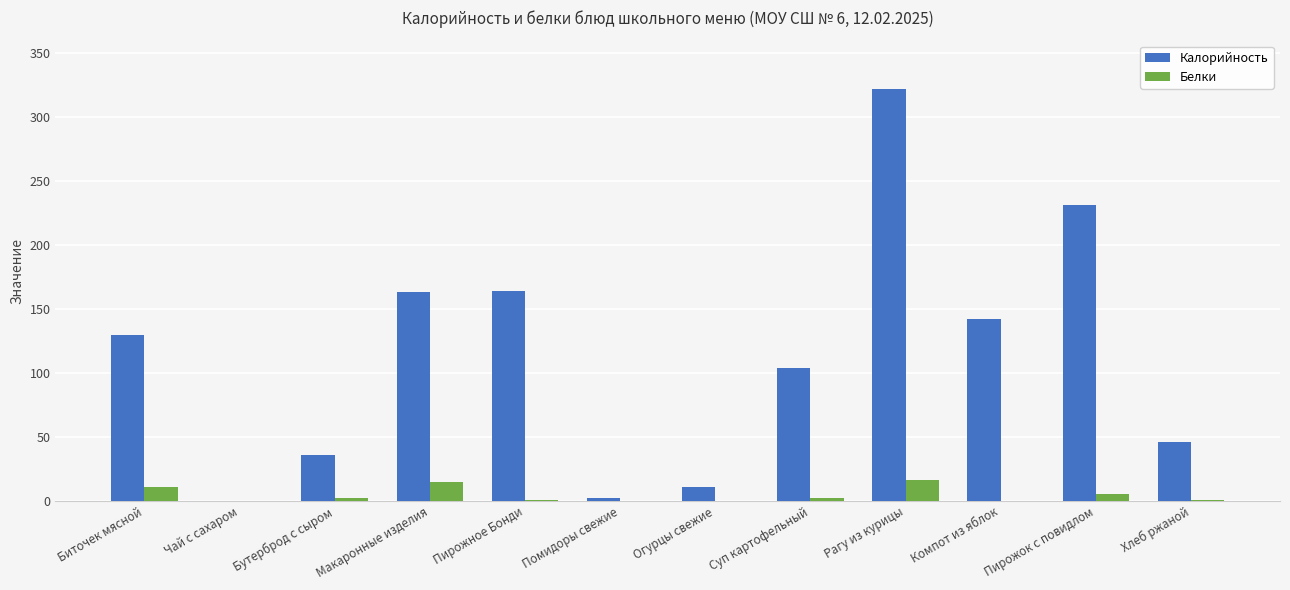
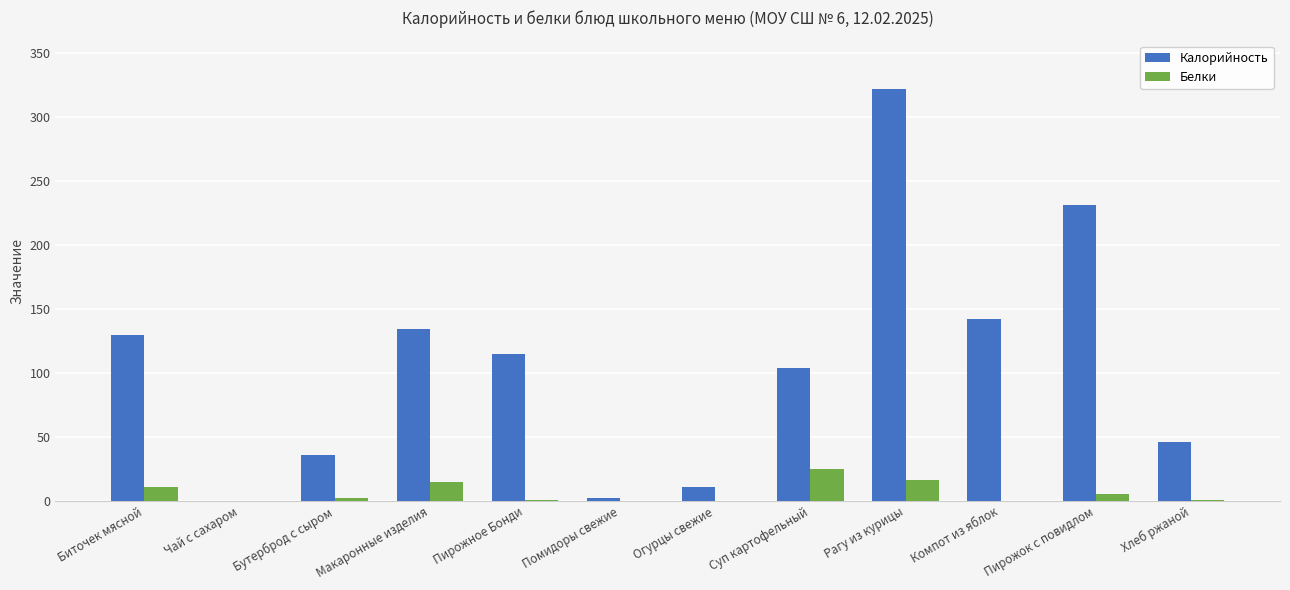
  {
    "Калорийность": {
      "Биточек мясной": 130,
      "Чай с сахаром": 0,
      "Бутерброд с сыром": 36,
-     "Макаронные изделия": 163,
-     "Пирожное Бонди": 164,
+     "Макаронные изделия": 134,
+     "Пирожное Бонди": 115,
      "Помидоры свежие": 2,
      "Огурцы свежие": 11,
      "Суп картофельный": 104,
      "Рагу из курицы": 322,
      "Компот из яблок": 142,
      "Пирожок с повидлом": 231,
      "Хлеб ржаной": 46
    },
    "Белки": {
      "Биточек мясной": 11,
      "Чай с сахаром": 0,
      "Бутерброд с сыром": 2,
      "Макаронные изделия": 15,
      "Помидоры свежие": 0,
      "Огурцы свежие": 0,
-     "Суп картофельный": 2,
+     "Суп картофельный": 25,
      "Рагу из курицы": 16,
      "Компот из яблок": 0,
      "Пирожок с повидлом": 5
    }
  }
